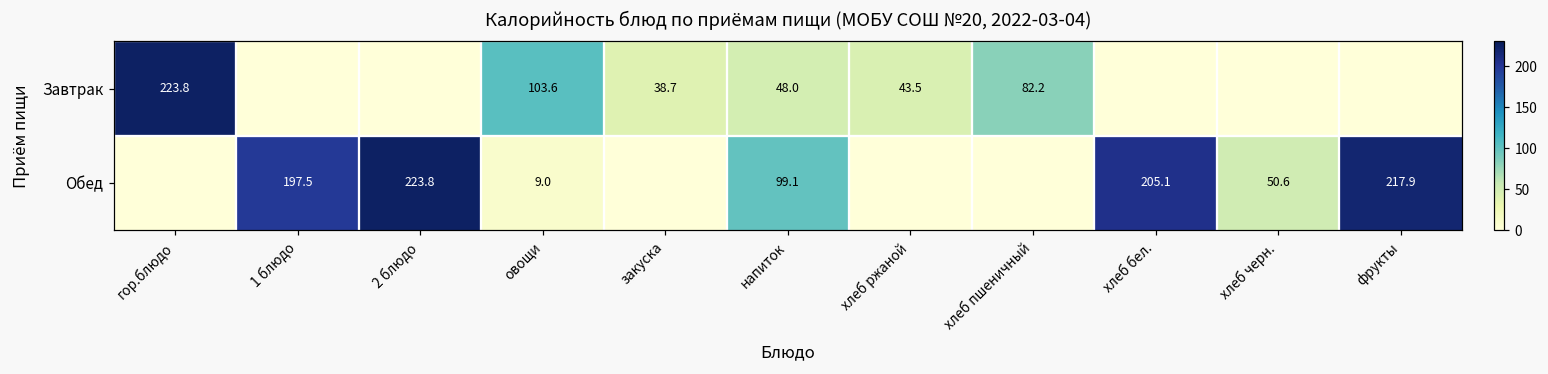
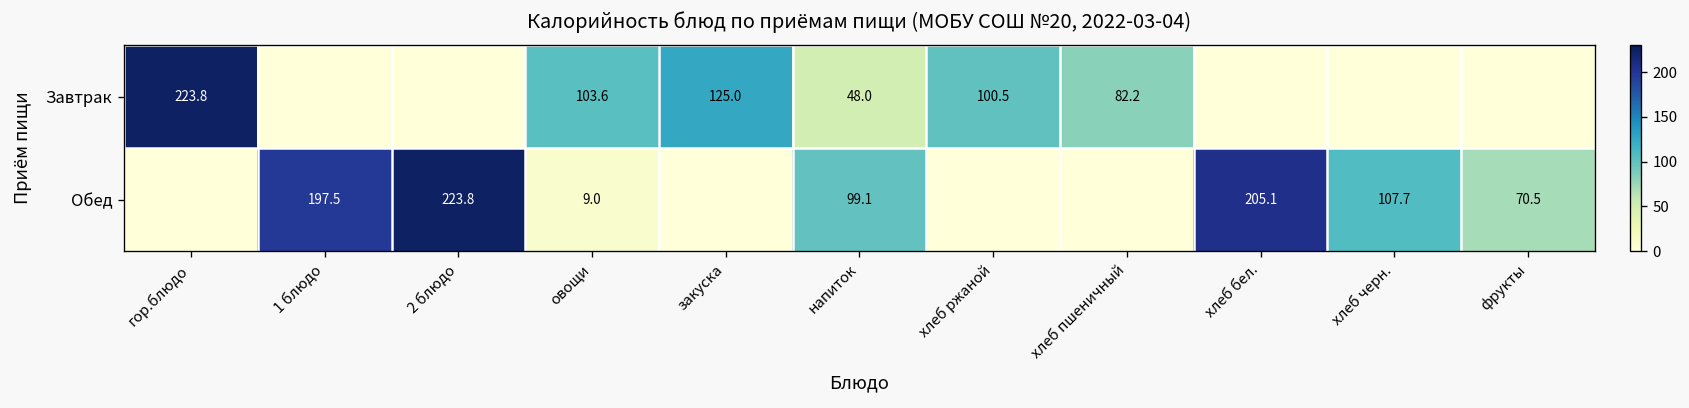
  {
    "Завтрак": {
      "гор.блюдо": 223.8,
      "овощи": 103.6,
-     "закуска": 38.7,
+     "закуска": 125.0,
      "напиток": 48.0,
-     "хлеб ржаной": 43.5,
+     "хлеб ржаной": 100.5,
      "хлеб пшеничный": 82.2
    },
    "Обед": {
      "1 блюдо": 197.5,
      "2 блюдо": 223.8,
      "овощи": 9.0,
      "напиток": 99.1,
      "хлеб бел.": 205.1,
-     "хлеб черн.": 50.6,
-     "фрукты": 217.9
+     "хлеб черн.": 107.7,
+     "фрукты": 70.5
    }
  }
